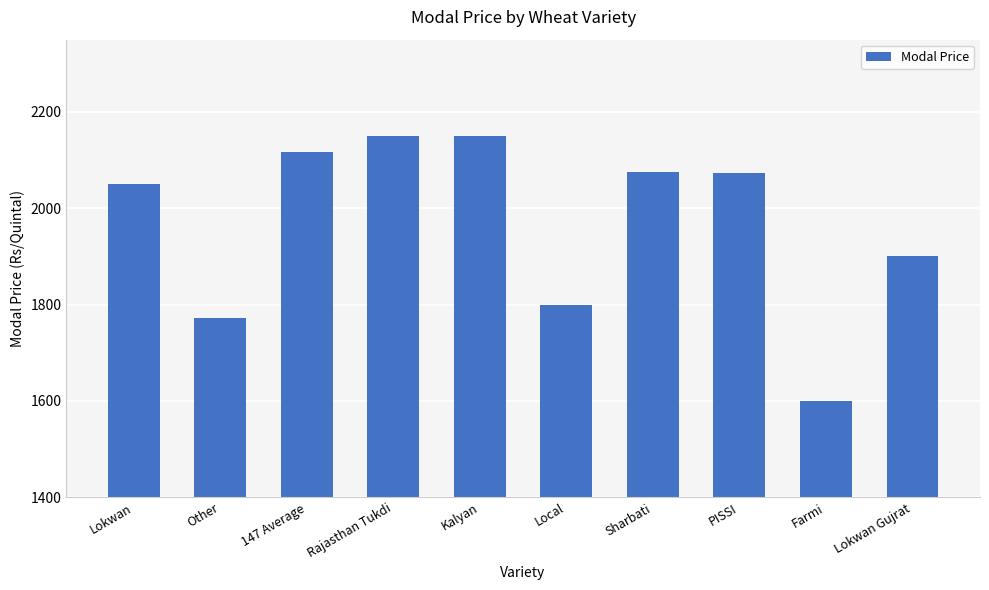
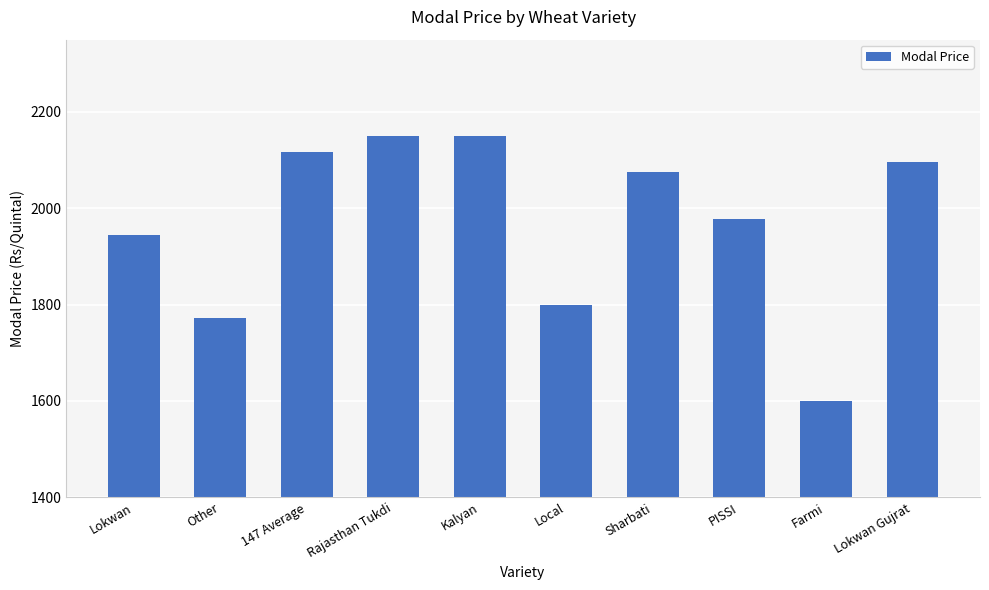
  {
-   "Lokwan": 2050,
+   "Lokwan": 1950,
    "Other": 1770,
    "147 Average": 2120,
    "Rajasthan Tukdi": 2150,
    "Kalyan": 2150,
    "Local": 1800,
    "Sharbati": 2080,
-   "PISSI": 2070,
+   "PISSI": 1980,
    "Farmi": 1600,
-   "Lokwan Gujrat": 1900
+   "Lokwan Gujrat": 2100
  }
